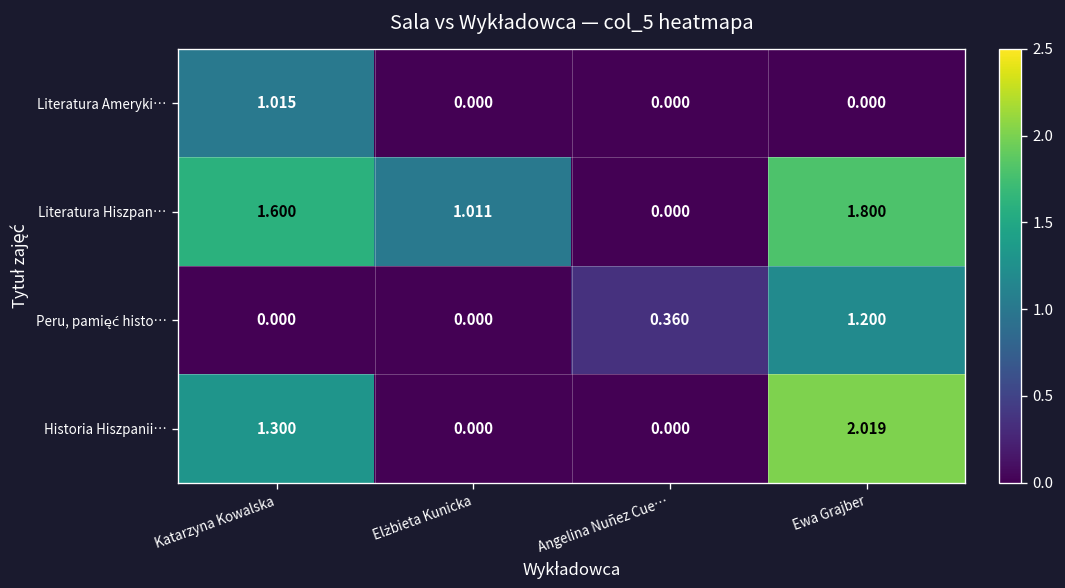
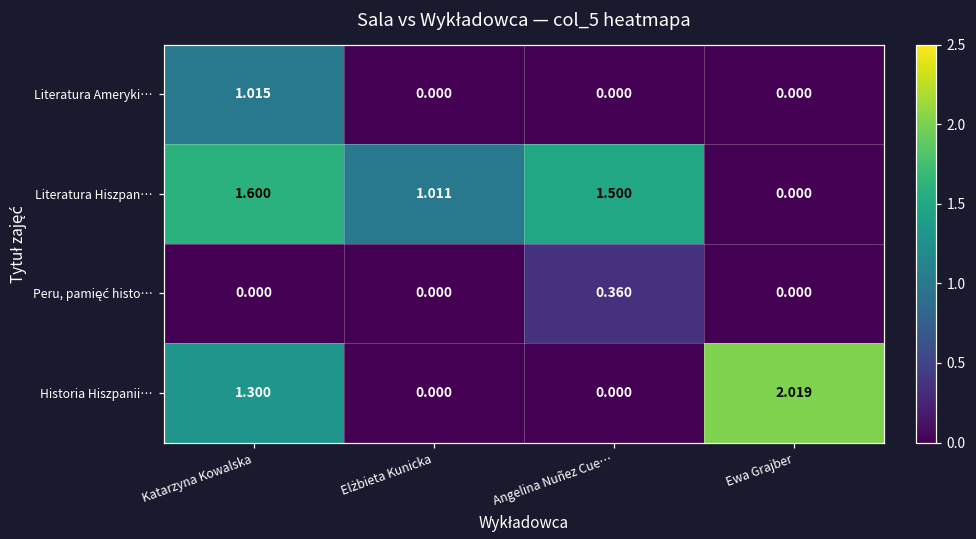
  {
    "Literatura Ameryki…": {
      "Katarzyna Kowalska": 1.015,
      "Elżbieta Kunicka": 0.000,
      "Angelina Nuñez Cue…": 0.000,
      "Ewa Grajber": 0.000
    },
    "Literatura Hiszpan…": {
      "Katarzyna Kowalska": 1.600,
      "Elżbieta Kunicka": 1.011,
-     "Angelina Nuñez Cue…": 0.000,
-     "Ewa Grajber": 1.800
+     "Angelina Nuñez Cue…": 1.500,
+     "Ewa Grajber": 0.000
    },
    "Peru, pamięć histo…": {
      "Katarzyna Kowalska": 0.000,
      "Elżbieta Kunicka": 0.000,
      "Angelina Nuñez Cue…": 0.360,
-     "Ewa Grajber": 1.200
+     "Ewa Grajber": 0.000
    },
    "Historia Hiszpanii…": {
      "Katarzyna Kowalska": 1.300,
      "Elżbieta Kunicka": 0.000,
      "Angelina Nuñez Cue…": 0.000,
      "Ewa Grajber": 2.019
    }
  }
